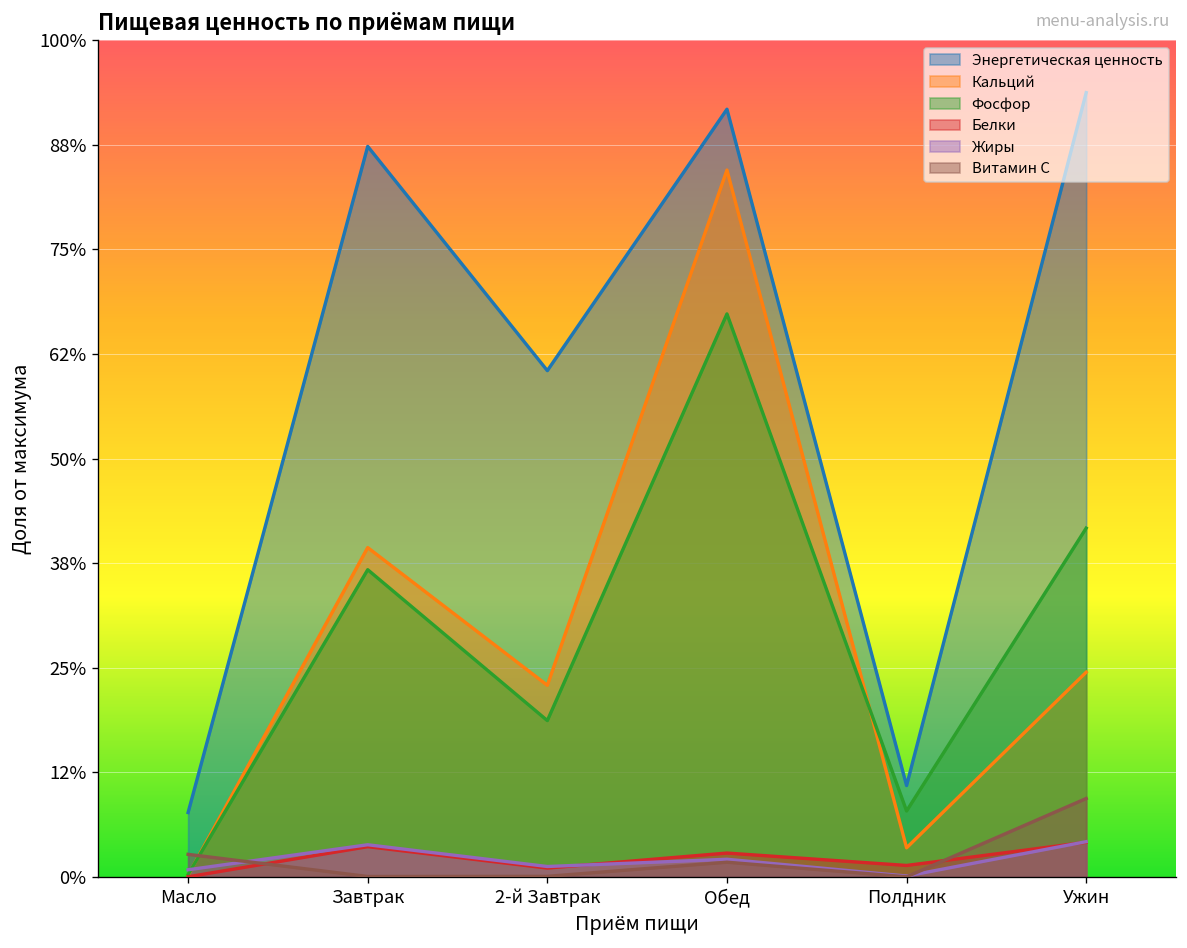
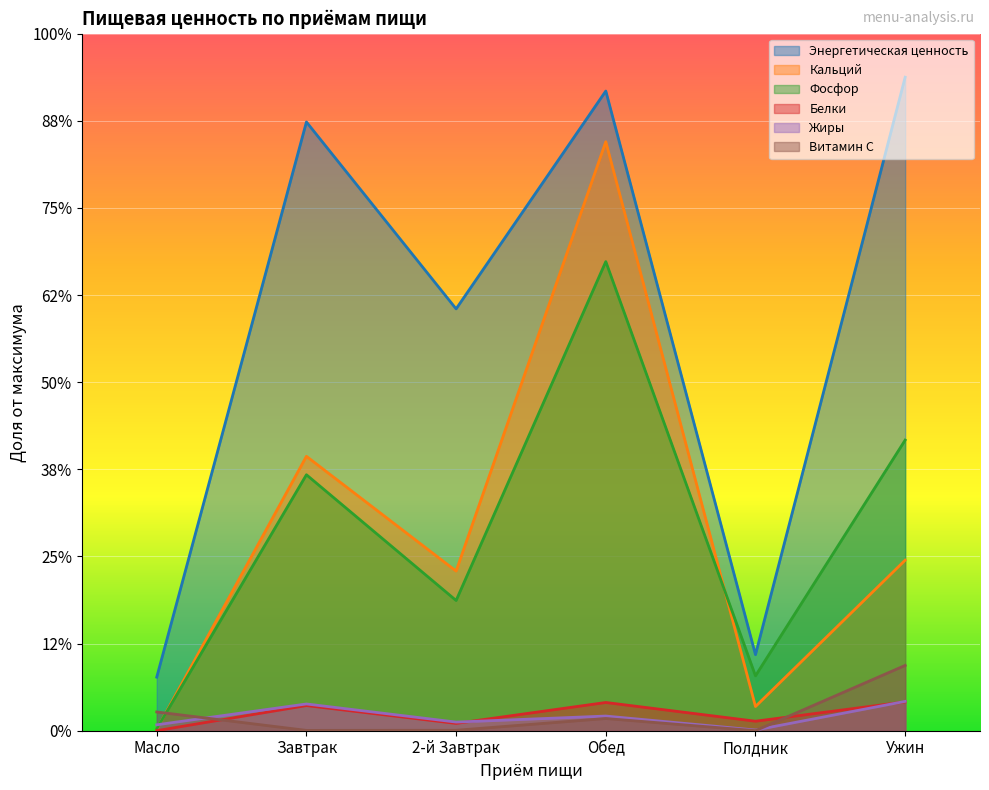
  {
    "Энергетическая ценность": {
      "Масло": "8%",
      "Завтрак": "87%",
      "2-й Завтрак": "61%",
      "Обед": "92%",
      "Полдник": "11%"
    },
    "Кальций": {
      "Завтрак": "39%",
      "2-й Завтрак": "23%",
      "Обед": "84%",
      "Полдник": "3%",
      "Ужин": "24%"
    },
    "Фосфор": {
      "Завтрак": "37%",
      "2-й Завтрак": "19%",
      "Обед": "67%",
      "Полдник": "8%",
      "Ужин": "42%"
    },
    "Белки": {
-     "Обед": "3%",
+     "Обед": "4%",
      "Полдник": "1%"
    },
    "Жиры": {
      "Масло": "1%"
    },
    "Витамин C": {
      "Масло": "3%",
      "Завтрак": "0%",
      "2-й Завтрак": "0%",
      "Ужин": "9%"
    }
  }
